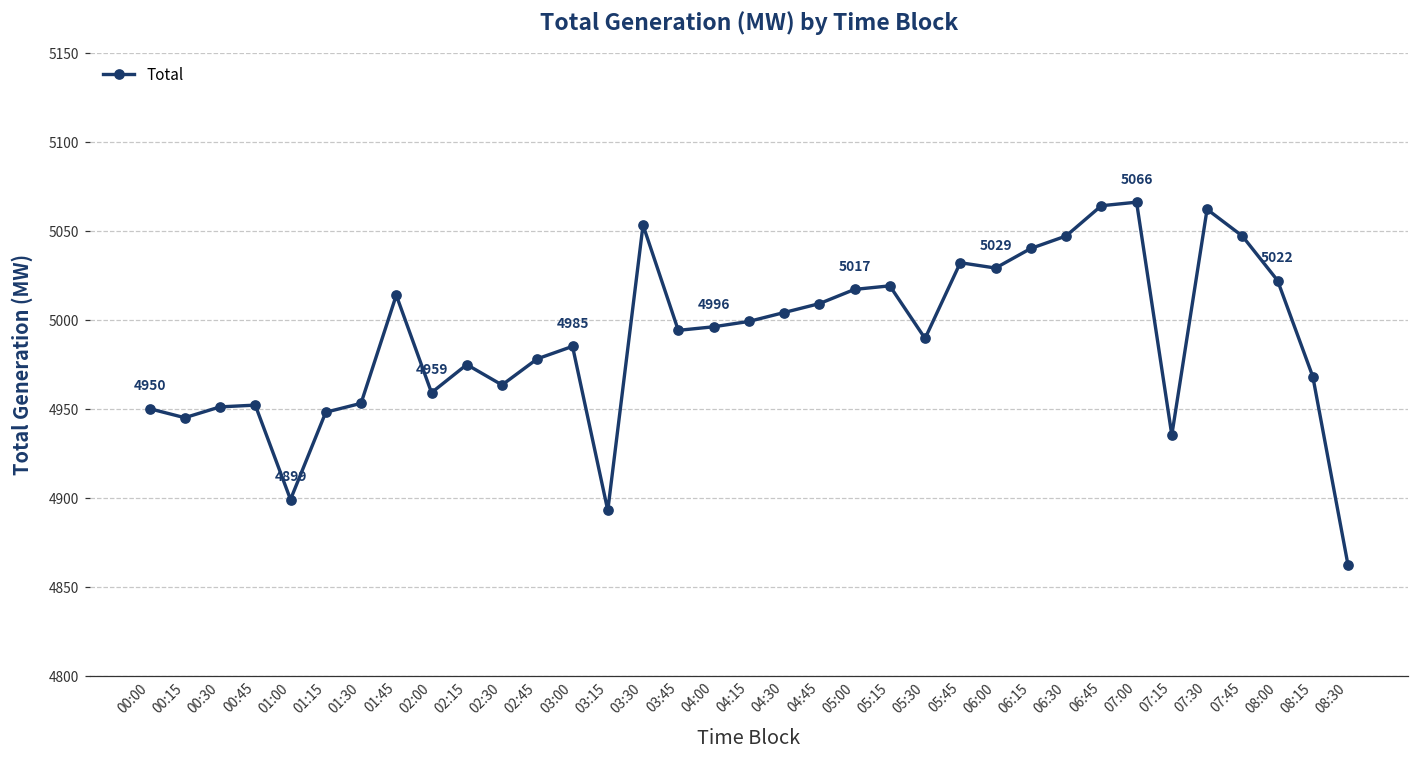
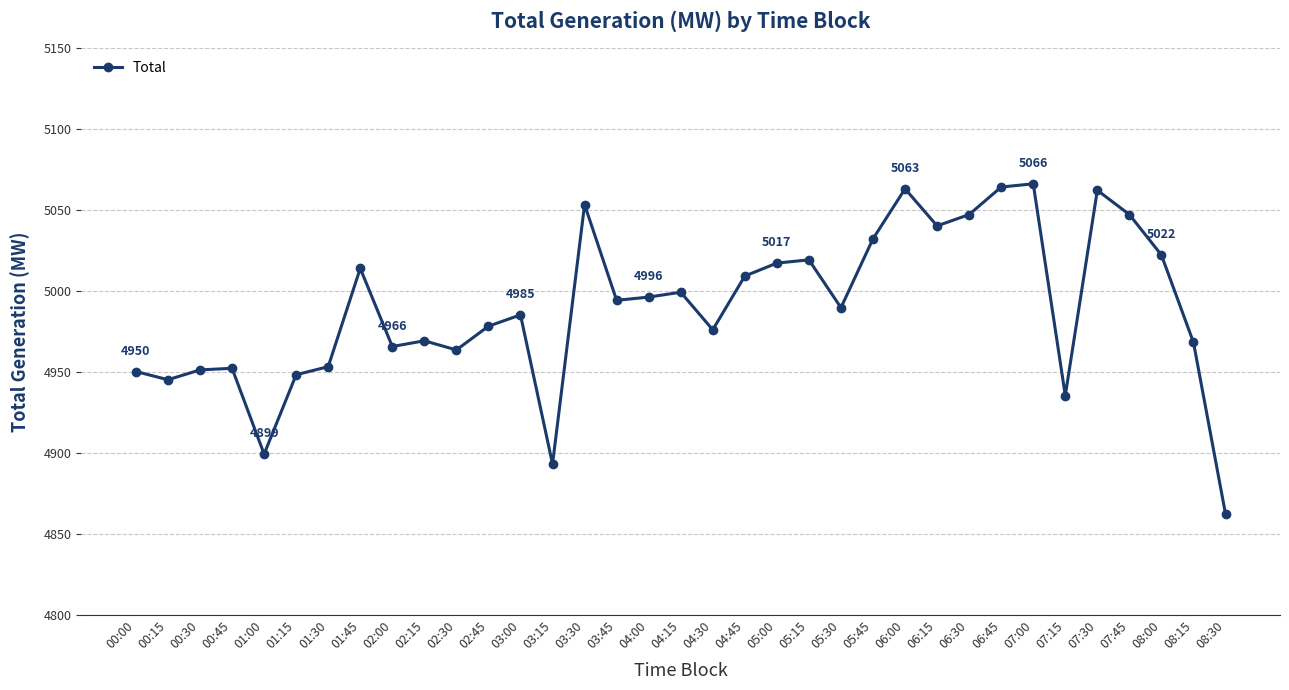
  {
    "00:00": 4950,
    "01:00": 4899,
-   "02:00": 4959,
-   "02:15": 4975,
+   "02:00": 4966,
+   "02:15": 4969,
    "03:00": 4985,
    "04:00": 4996,
-   "04:30": 5004,
+   "04:30": 4976,
    "05:00": 5017,
-   "06:00": 5029,
+   "06:00": 5063,
    "07:00": 5066,
    "08:00": 5022
  }
